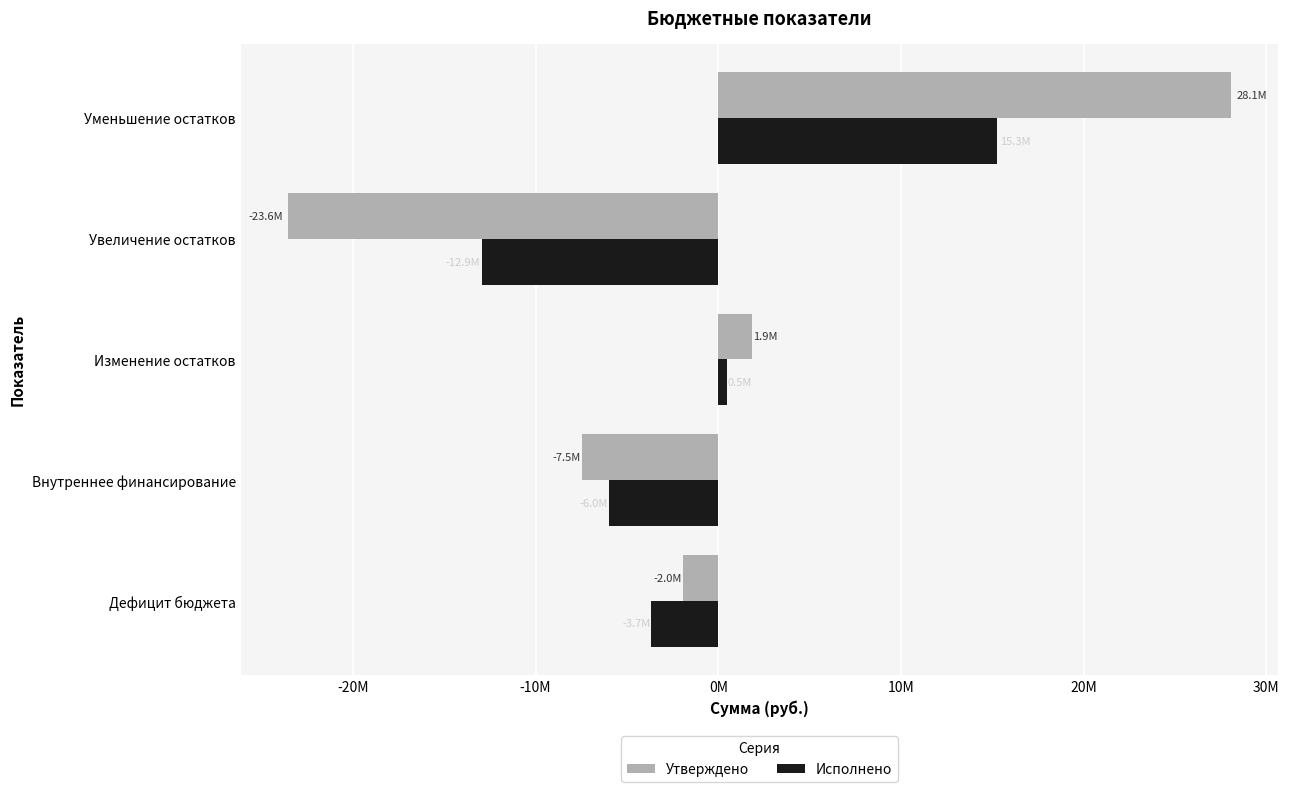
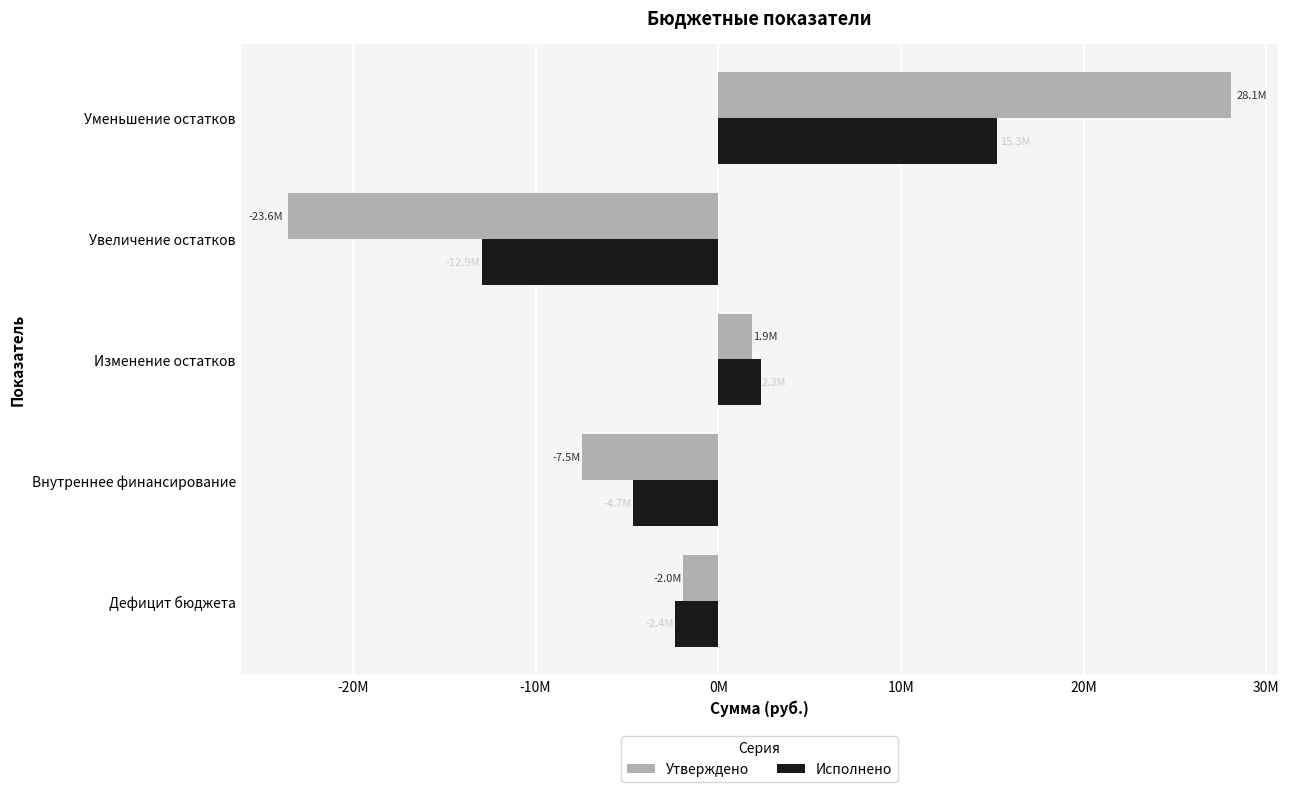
  {
    "Утверждено": {
      "Уменьшение остатков": "28.1M",
      "Увеличение остатков": "-23.6M",
      "Изменение остатков": "1.9M",
      "Внутреннее финансирование": "-7.5M",
      "Дефицит бюджета": "-2.0M"
    },
    "Исполнено": {
      "Уменьшение остатков": "15300000",
      "Увеличение остатков": "-12900000",
-     "Изменение остатков": "500000",
-     "Внутреннее финансирование": "-6000000",
-     "Дефицит бюджета": "-3700000"
+     "Изменение остатков": "2300000",
+     "Внутреннее финансирование": "-4700000",
+     "Дефицит бюджета": "-2400000"
    }
  }
